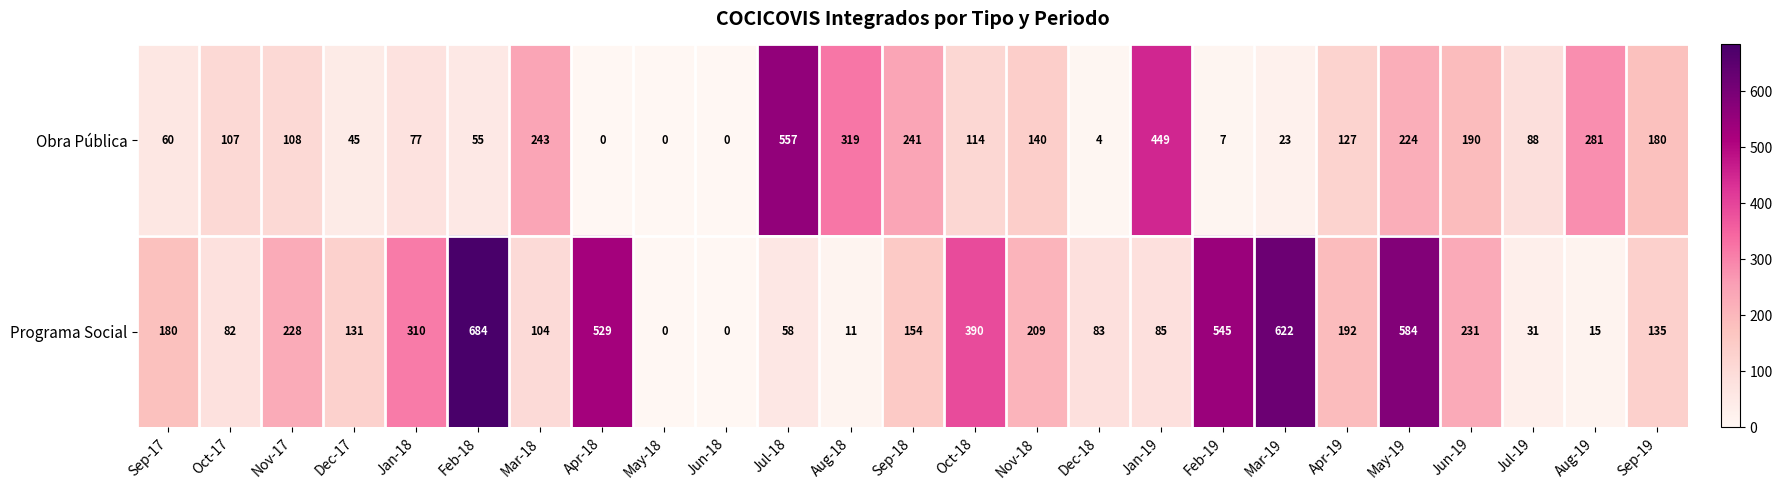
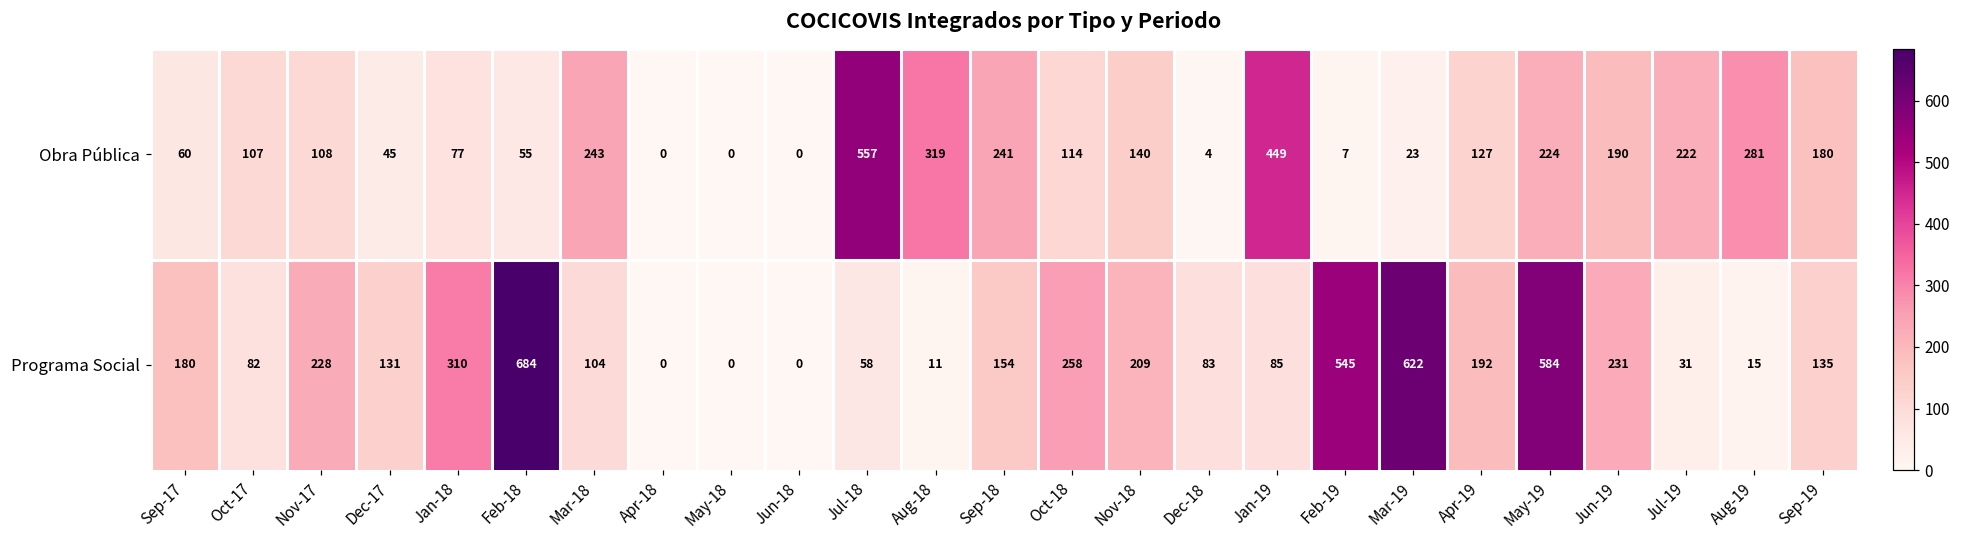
  {
    "Obra Pública": {
      "Sep-17": 60,
      "Oct-17": 107,
      "Nov-17": 108,
      "Dec-17": 45,
      "Jan-18": 77,
      "Feb-18": 55,
      "Mar-18": 243,
      "Apr-18": 0,
      "May-18": 0,
      "Jun-18": 0,
      "Jul-18": 557,
      "Aug-18": 319,
      "Sep-18": 241,
      "Oct-18": 114,
      "Nov-18": 140,
      "Dec-18": 4,
      "Jan-19": 449,
      "Feb-19": 7,
      "Mar-19": 23,
      "Apr-19": 127,
      "May-19": 224,
      "Jun-19": 190,
-     "Jul-19": 88,
+     "Jul-19": 222,
      "Aug-19": 281,
      "Sep-19": 180
    },
    "Programa Social": {
      "Sep-17": 180,
      "Oct-17": 82,
      "Nov-17": 228,
      "Dec-17": 131,
      "Jan-18": 310,
      "Feb-18": 684,
      "Mar-18": 104,
-     "Apr-18": 529,
+     "Apr-18": 0,
      "May-18": 0,
      "Jun-18": 0,
      "Jul-18": 58,
      "Aug-18": 11,
      "Sep-18": 154,
-     "Oct-18": 390,
+     "Oct-18": 258,
      "Nov-18": 209,
      "Dec-18": 83,
      "Jan-19": 85,
      "Feb-19": 545,
      "Mar-19": 622,
      "Apr-19": 192,
      "May-19": 584,
      "Jun-19": 231,
      "Jul-19": 31,
      "Aug-19": 15,
      "Sep-19": 135
    }
  }
